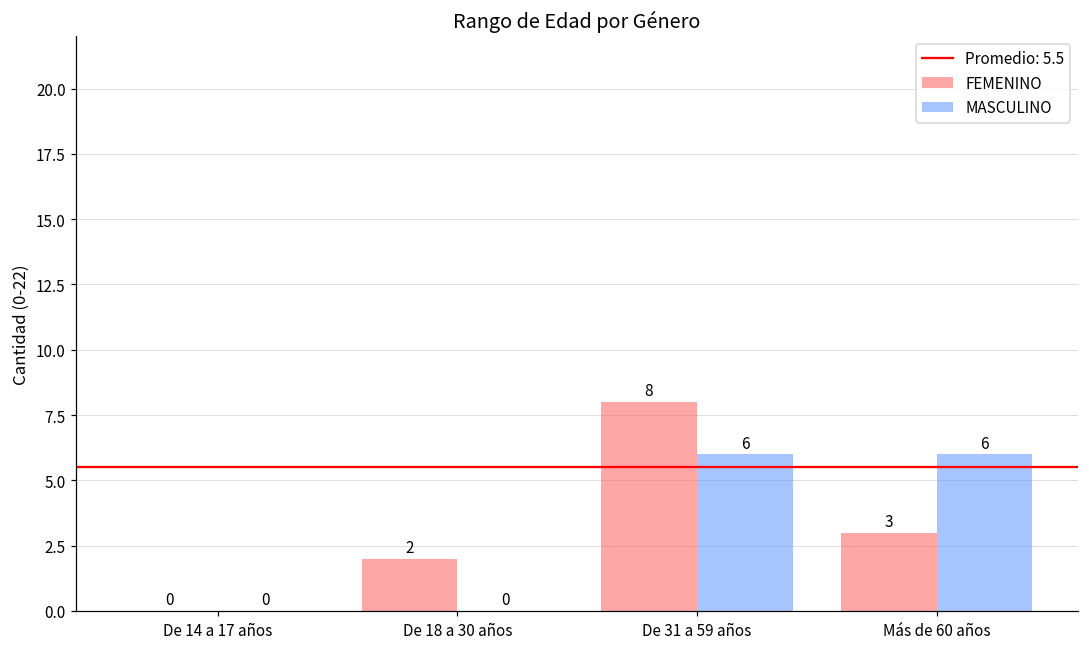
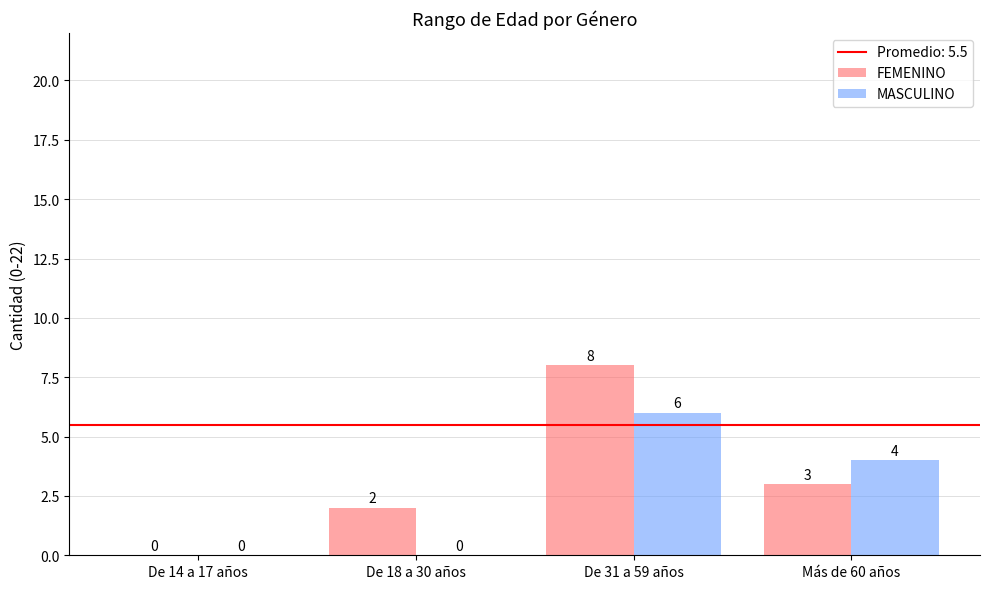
  {
    "FEMENINO": {
      "De 14 a 17 años": 0,
      "De 18 a 30 años": 2,
      "De 31 a 59 años": 8,
      "Más de 60 años": 3
    },
    "MASCULINO": {
      "De 14 a 17 años": 0,
      "De 18 a 30 años": 0,
      "De 31 a 59 años": 6,
-     "Más de 60 años": 6
+     "Más de 60 años": 4
    }
  }
